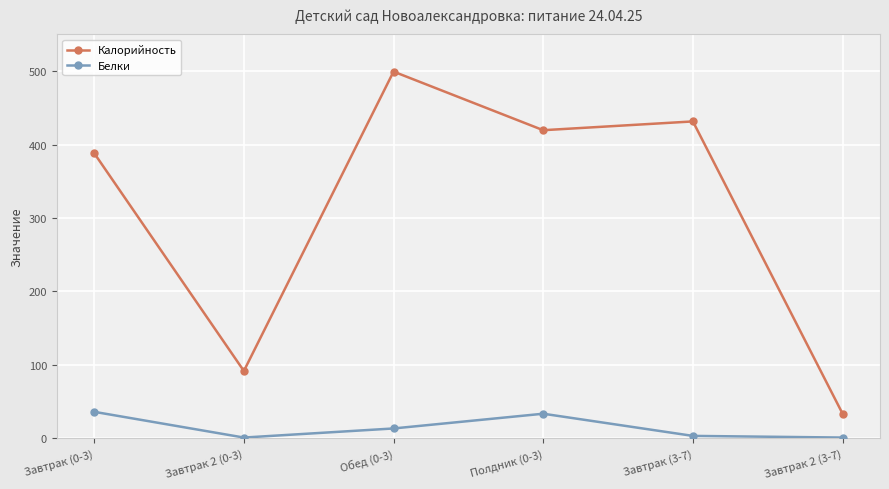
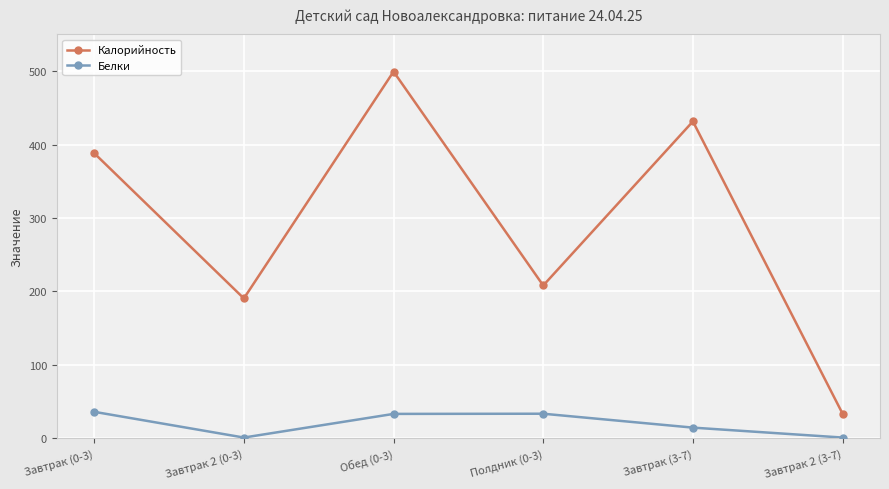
  {
    "Калорийность": {
      "Завтрак (0-3)": 390,
-     "Завтрак 2 (0-3)": 90,
+     "Завтрак 2 (0-3)": 190,
      "Обед (0-3)": 500,
-     "Полдник (0-3)": 420,
+     "Полдник (0-3)": 210,
      "Завтрак (3-7)": 430,
      "Завтрак 2 (3-7)": 30
    },
    "Белки": {
      "Завтрак (0-3)": 40,
      "Завтрак 2 (0-3)": 0,
-     "Обед (0-3)": 10,
+     "Обед (0-3)": 30,
      "Полдник (0-3)": 30,
-     "Завтрак (3-7)": 0,
+     "Завтрак (3-7)": 10,
      "Завтрак 2 (3-7)": 0
    }
  }
